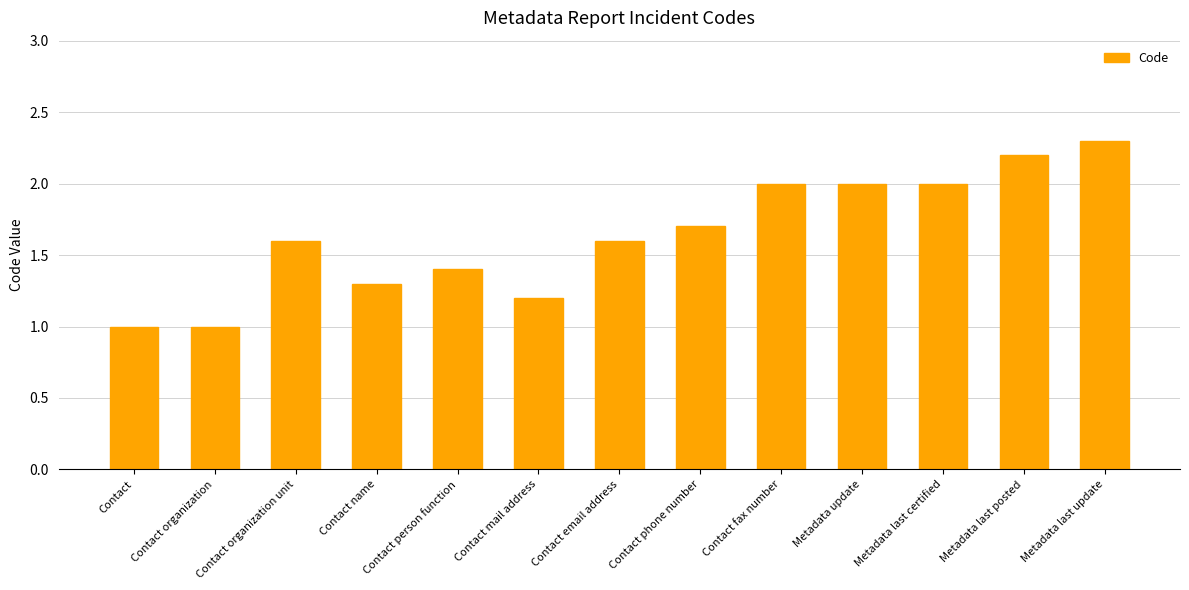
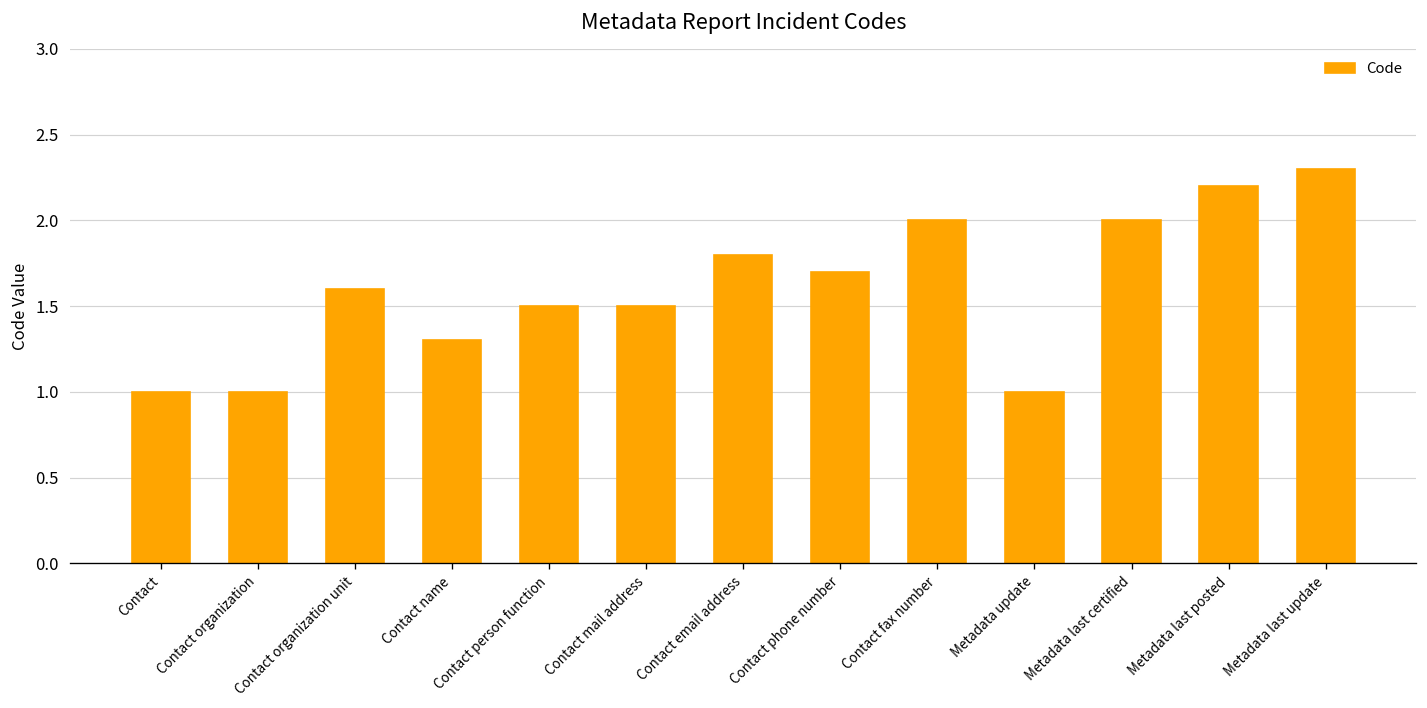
  {
    "Contact": 1.0,
    "Contact organization": 1.0,
    "Contact organization unit": 1.6,
    "Contact name": 1.3,
-   "Contact person function": 1.4,
-   "Contact mail address": 1.2,
-   "Contact email address": 1.6,
+   "Contact person function": 1.5,
+   "Contact mail address": 1.5,
+   "Contact email address": 1.8,
    "Contact phone number": 1.7,
    "Contact fax number": 2.0,
-   "Metadata update": 2,
+   "Metadata update": 1,
    "Metadata last certified": 2.0,
    "Metadata last posted": 2.2,
    "Metadata last update": 2.3
  }
